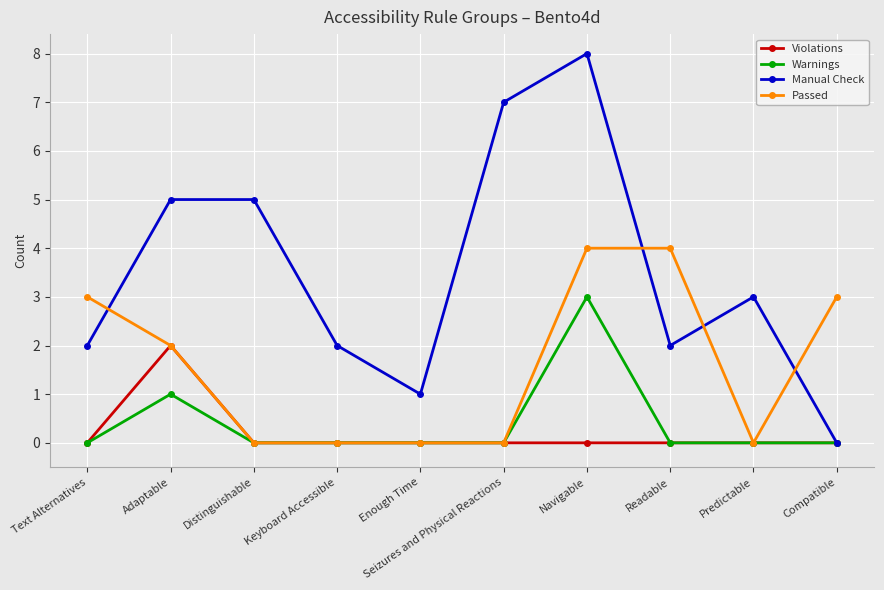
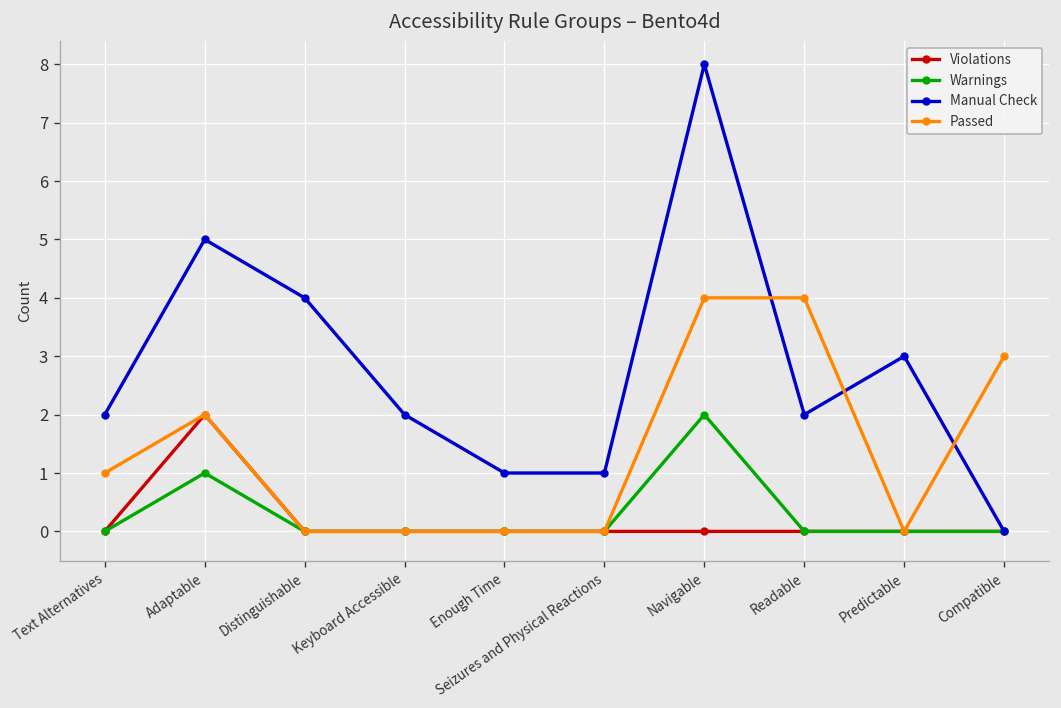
  {
    "Violations": {
      "Navigable": 0
    },
    "Warnings": {
      "Adaptable": 1,
-     "Navigable": 3
+     "Navigable": 2
    },
    "Manual Check": {
      "Text Alternatives": 2,
      "Adaptable": 5,
-     "Distinguishable": 5,
+     "Distinguishable": 4,
      "Keyboard Accessible": 2,
      "Enough Time": 1,
-     "Seizures and Physical Reactions": 7,
+     "Seizures and Physical Reactions": 1,
      "Navigable": 8,
      "Readable": 2,
      "Predictable": 3
    },
    "Passed": {
-     "Text Alternatives": 3,
+     "Text Alternatives": 1,
      "Navigable": 4,
      "Readable": 4,
      "Compatible": 3
    }
  }
